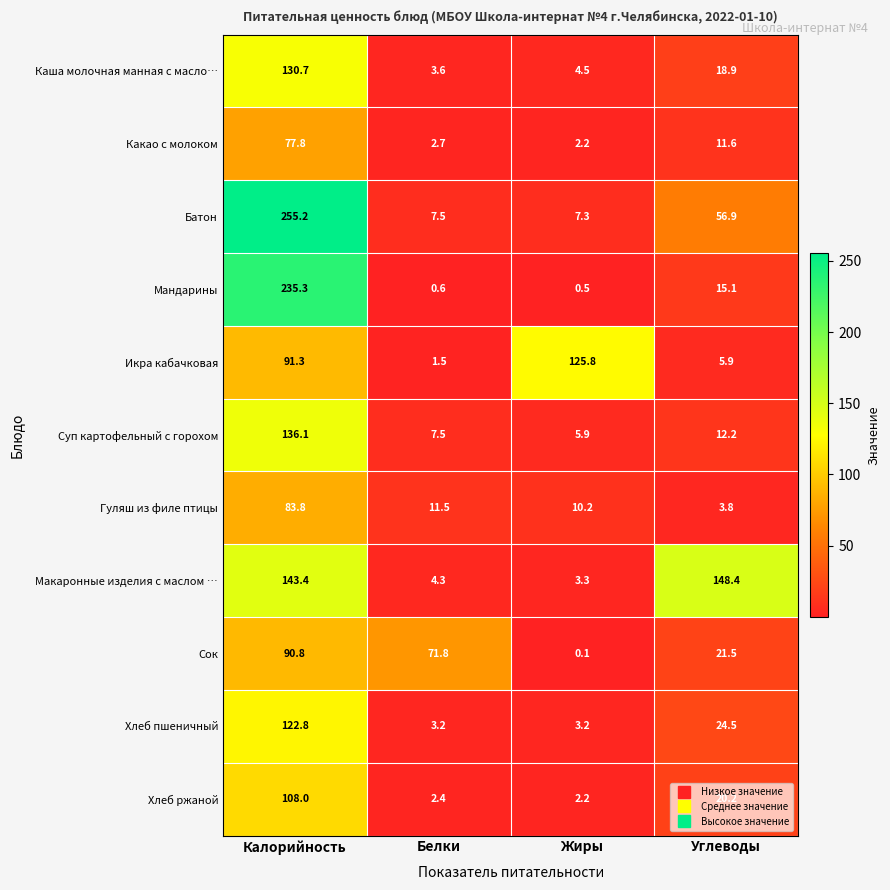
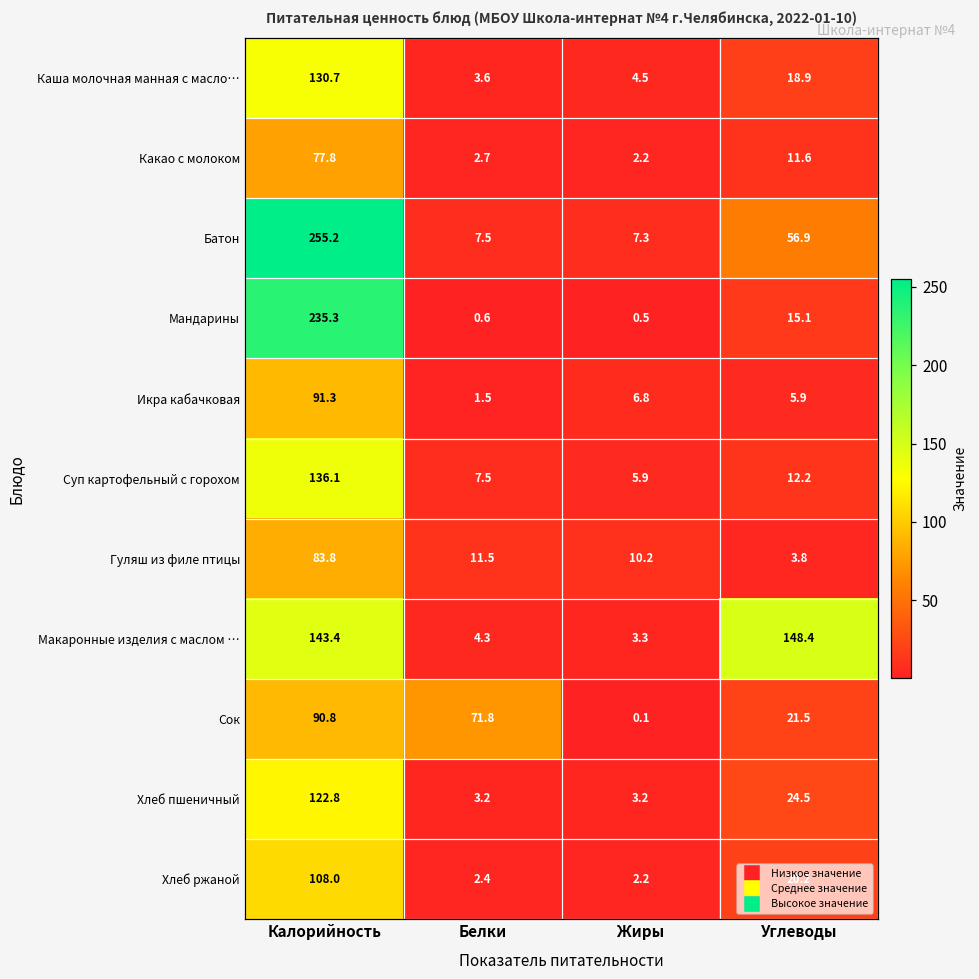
  {
    "Каша молочная манная с масло…": {
      "Калорийность": 130.7,
      "Белки": 3.6,
      "Жиры": 4.5,
      "Углеводы": 18.9
    },
    "Какао с молоком": {
      "Калорийность": 77.8,
      "Белки": 2.7,
      "Жиры": 2.2,
      "Углеводы": 11.6
    },
    "Батон": {
      "Калорийность": 255.2,
      "Белки": 7.5,
      "Жиры": 7.3,
      "Углеводы": 56.9
    },
    "Мандарины": {
      "Калорийность": 235.3,
      "Белки": 0.6,
      "Жиры": 0.5,
      "Углеводы": 15.1
    },
    "Икра кабачковая": {
      "Калорийность": 91.3,
      "Белки": 1.5,
-     "Жиры": 125.8,
+     "Жиры": 6.8,
      "Углеводы": 5.9
    },
    "Суп картофельный с горохом": {
      "Калорийность": 136.1,
      "Белки": 7.5,
      "Жиры": 5.9,
      "Углеводы": 12.2
    },
    "Гуляш из филе птицы": {
      "Калорийность": 83.8,
      "Белки": 11.5,
      "Жиры": 10.2,
      "Углеводы": 3.8
    },
    "Макаронные изделия с маслом …": {
      "Калорийность": 143.4,
      "Белки": 4.3,
      "Жиры": 3.3,
      "Углеводы": 148.4
    },
    "Сок": {
      "Калорийность": 90.8,
      "Белки": 71.8,
      "Жиры": 0.1,
      "Углеводы": 21.5
    },
    "Хлеб пшеничный": {
      "Калорийность": 122.8,
      "Белки": 3.2,
      "Жиры": 3.2,
      "Углеводы": 24.5
    },
    "Хлеб ржаной": {
      "Калорийность": 108.0,
      "Белки": 2.4,
      "Жиры": 2.2
    }
  }
